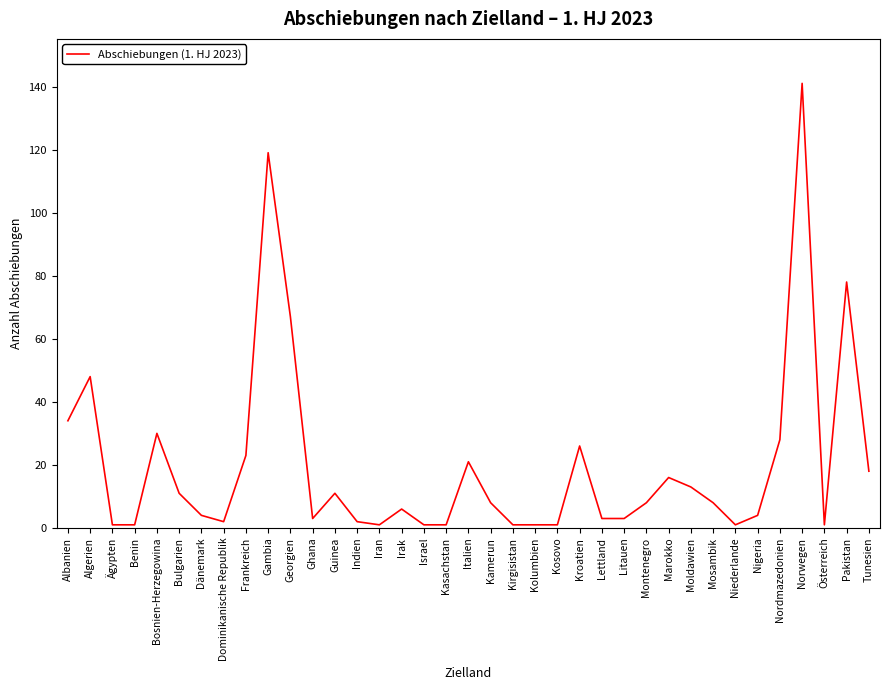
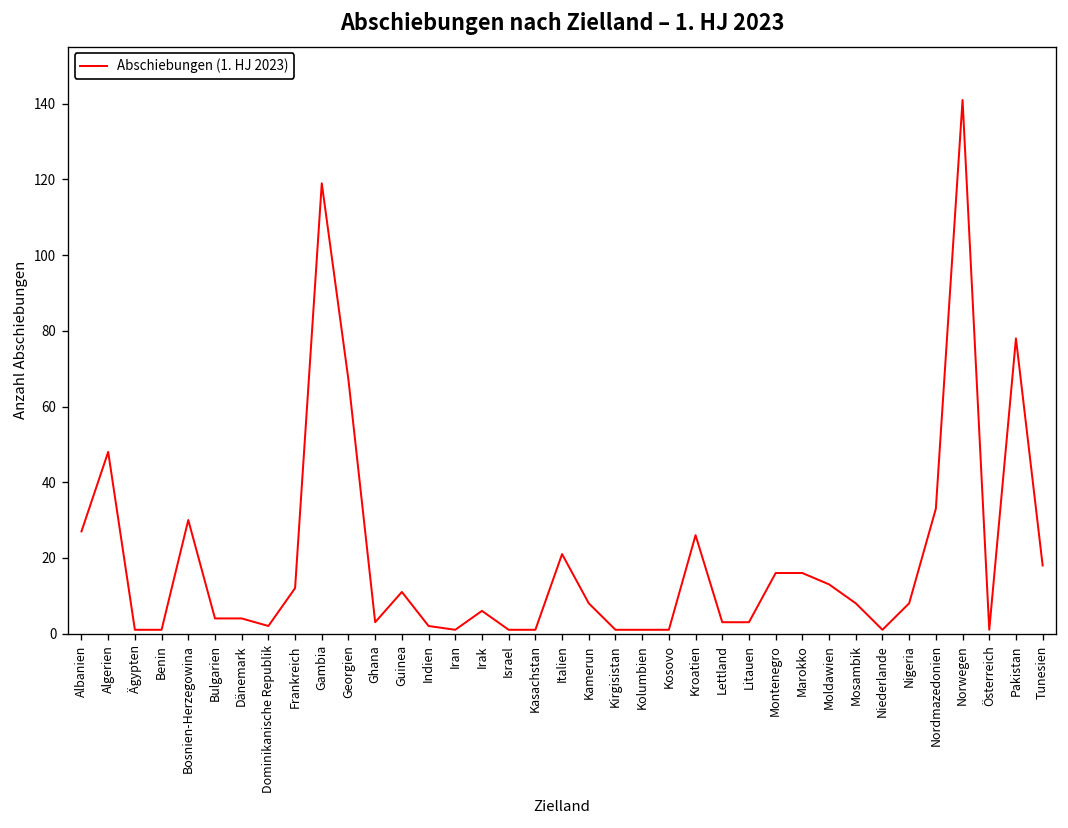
  {
-   "Albanien": 34,
+   "Albanien": 27,
    "Algerien": 48,
    "Ägypten": 1,
    "Benin": 1,
    "Bosnien-Herzegowina": 30,
-   "Bulgarien": 11,
+   "Bulgarien": 4,
    "Dänemark": 4,
    "Dominikanische Republik": 2,
-   "Frankreich": 23,
+   "Frankreich": 12,
    "Gambia": 119,
    "Georgien": 67,
    "Ghana": 3,
    "Guinea": 11,
    "Indien": 2,
    "Iran": 1,
    "Irak": 6,
    "Israel": 1,
    "Kasachstan": 1,
    "Italien": 21,
    "Kamerun": 8,
    "Kirgisistan": 1,
    "Kolumbien": 1,
    "Kosovo": 1,
    "Kroatien": 26,
    "Lettland": 3,
    "Litauen": 3,
-   "Montenegro": 8,
+   "Montenegro": 16,
    "Marokko": 16,
    "Moldawien": 13,
    "Mosambik": 8,
    "Niederlande": 1,
-   "Nigeria": 4,
-   "Nordmazedonien": 28,
+   "Nigeria": 8,
+   "Nordmazedonien": 33,
    "Norwegen": 141,
    "Österreich": 1,
    "Pakistan": 78,
    "Tunesien": 18
  }
